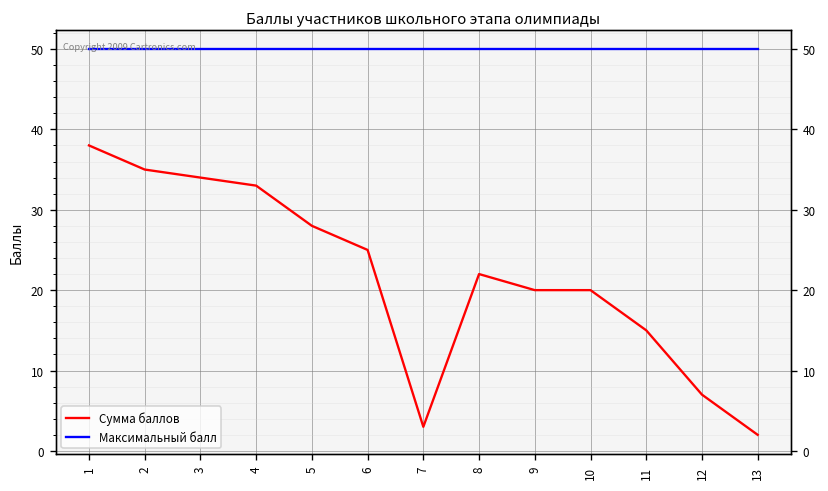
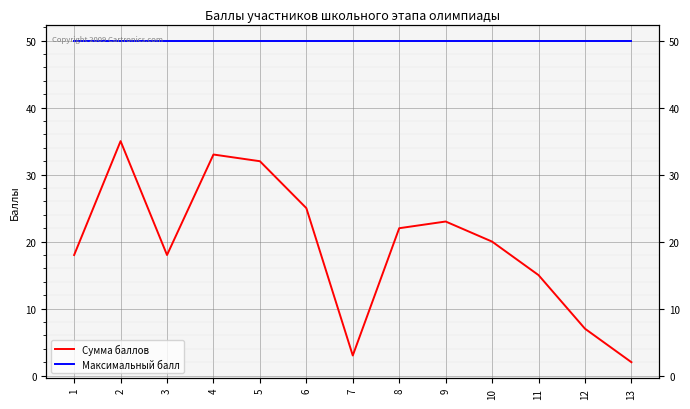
  {
    "Сумма баллов": {
-     "1": 38,
+     "1": 18,
      "2": 35,
-     "3": 34,
+     "3": 18,
      "4": 33,
-     "5": 28,
+     "5": 32,
      "6": 25,
      "7": 3,
      "8": 22,
-     "9": 20,
+     "9": 23,
      "10": 20,
      "11": 15,
      "12": 7,
      "13": 2
    },
    "Максимальный балл": {
      "3": 50,
      "4": 50,
      "5": 50,
      "6": 50,
      "7": 50,
      "8": 50,
      "9": 50,
      "10": 50,
      "11": 50,
      "12": 50,
      "13": 50
    }
  }
